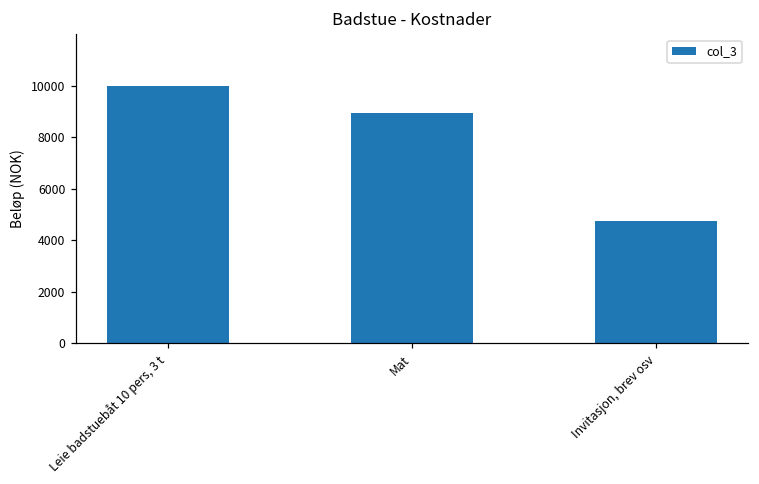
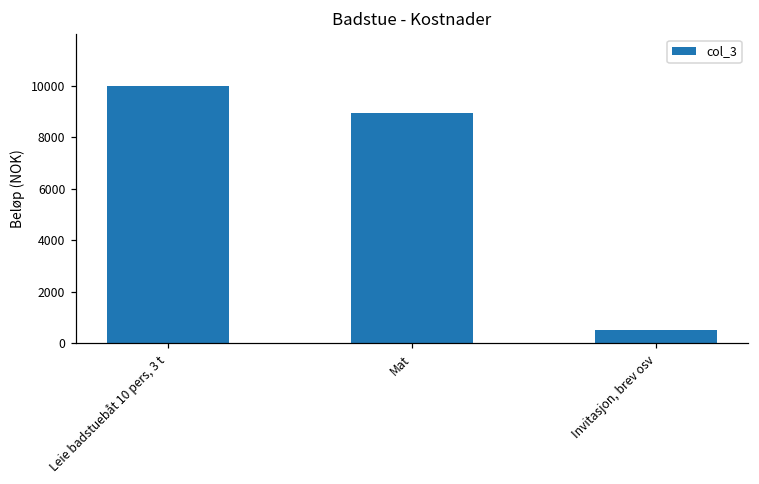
  {
    "Leie badstuebåt 10 pers, 3 t": 10000,
    "Mat": 8900,
-   "Invitasjon, brev osv": 4800
+   "Invitasjon, brev osv": 500
  }
